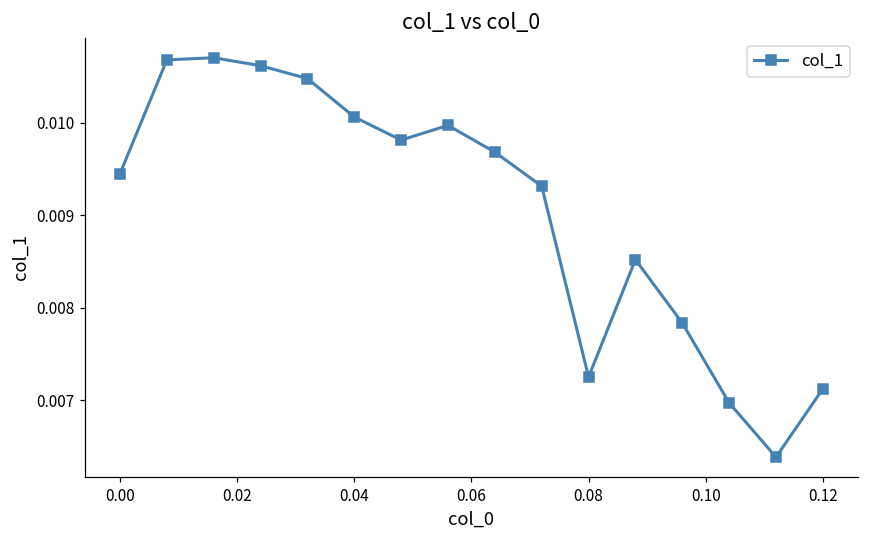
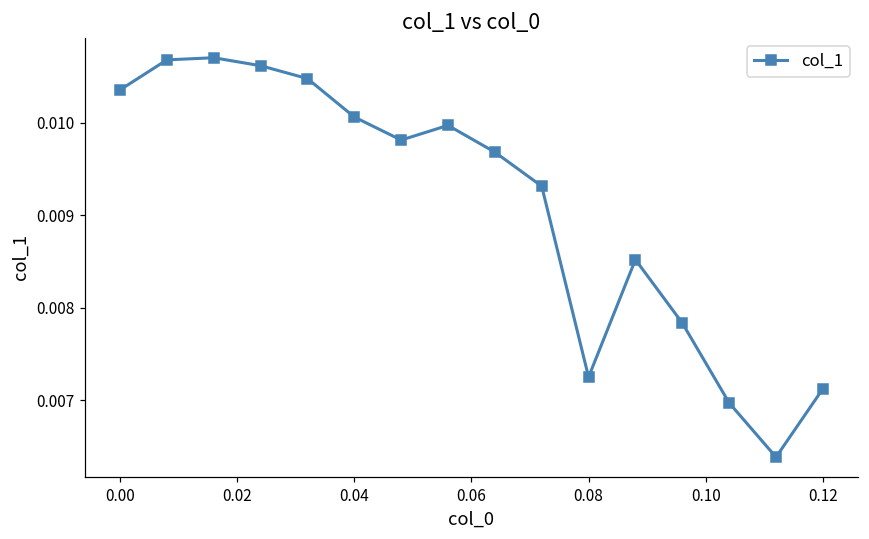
  {
-   "0.00": 0.0094,
+   "0.00": 0.0104,
    "0.04": 0.0101,
    "0.08": 0.0073,
    "0.12": 0.0071
  }
